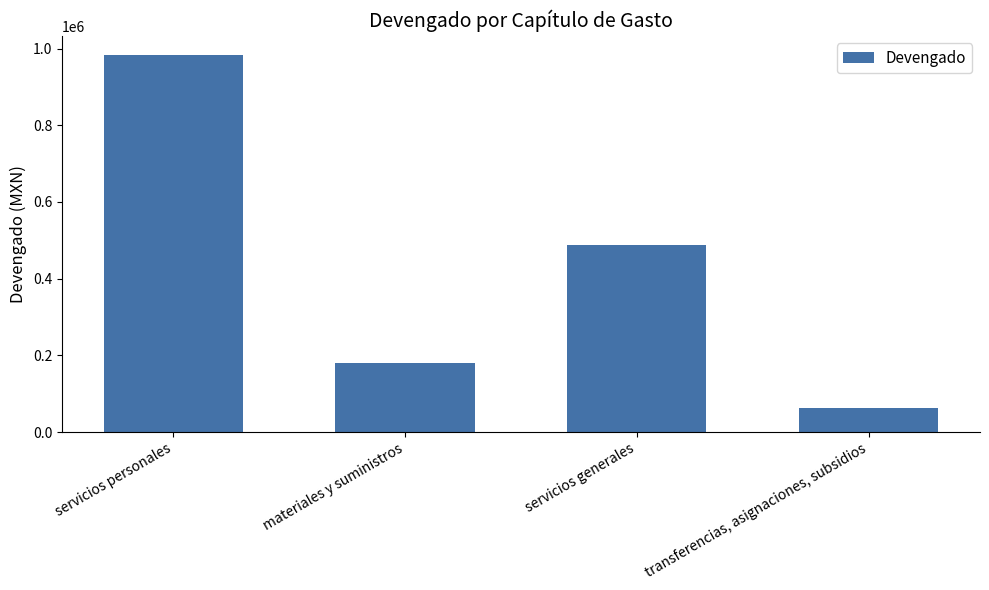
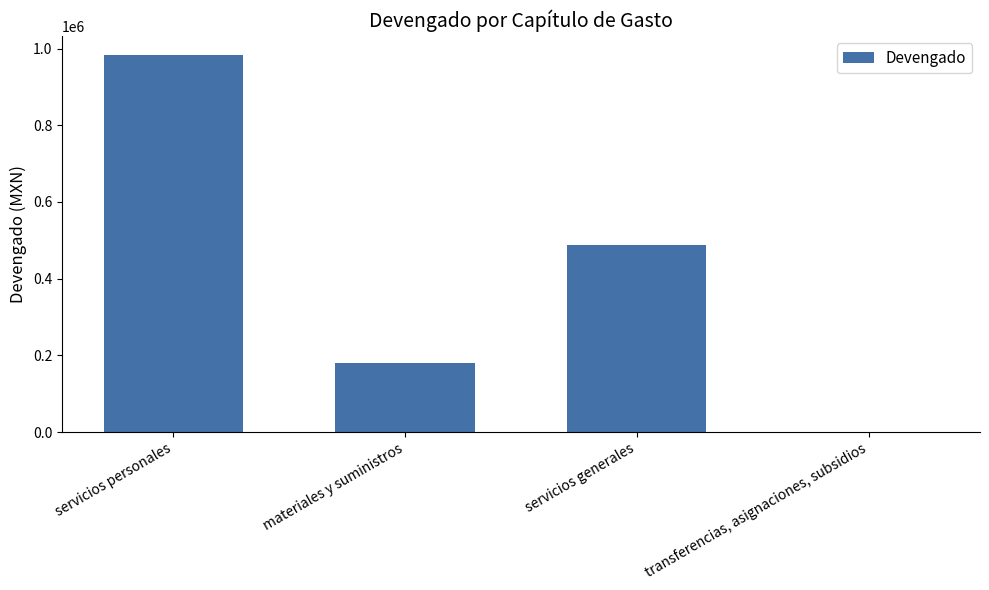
  {
    "servicios personales": 980000,
    "materiales y suministros": 180000,
    "servicios generales": 490000,
-   "transferencias, asignaciones, subsidios": 60000
+   "transferencias, asignaciones, subsidios": 0
  }
